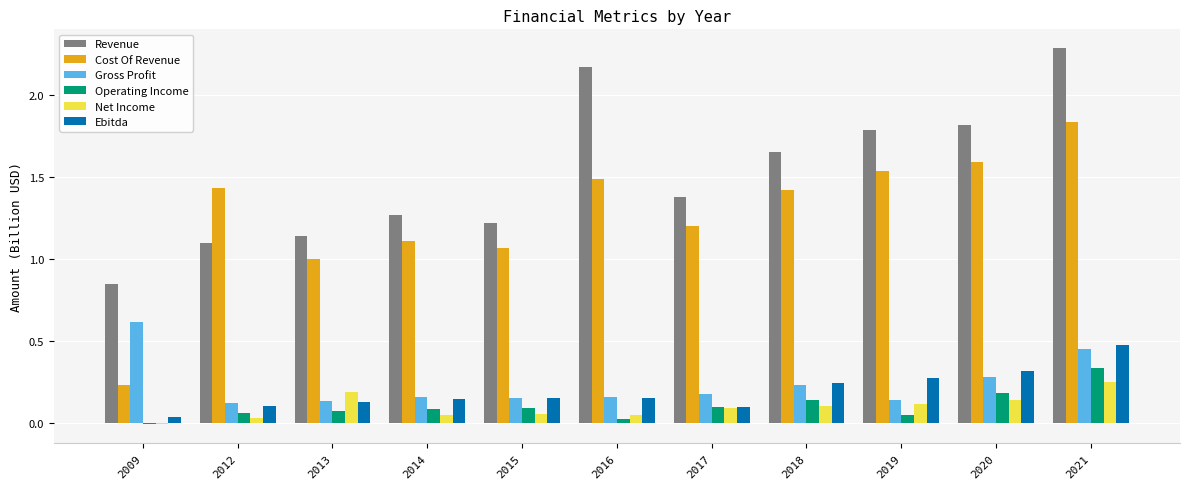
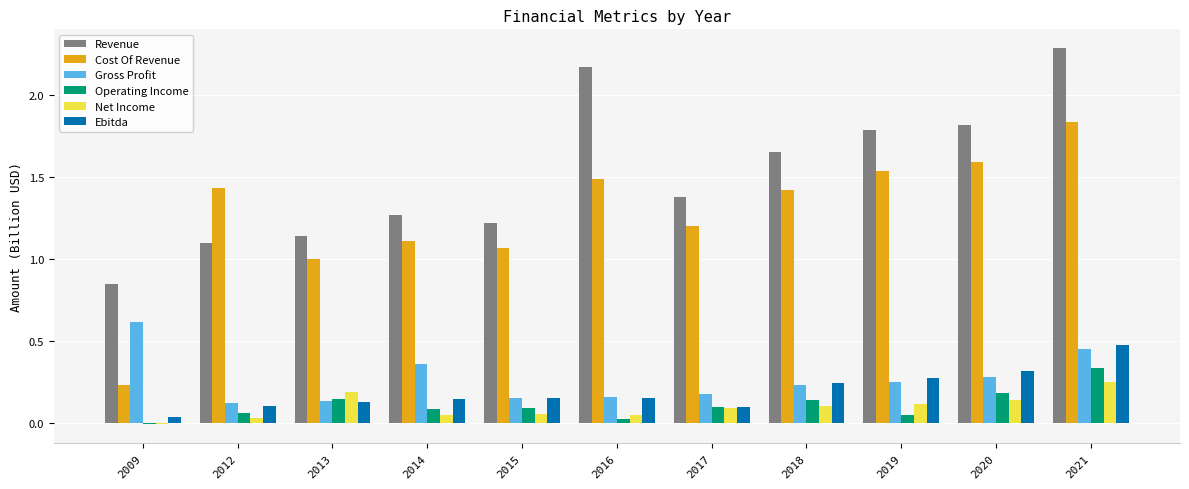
  {
    "Revenue": {
      "2009": 0.85,
      "2012": 1.10,
      "2013": 1.14,
      "2014": 1.27,
      "2015": 1.22,
      "2016": 2.17,
      "2017": 1.38,
      "2018": 1.65,
      "2019": 1.79,
      "2020": 1.82,
      "2021": 2.29
    },
    "Cost Of Revenue": {
      "2009": 0.23,
      "2012": 1.44,
      "2013": 1.00,
      "2014": 1.11,
      "2015": 1.07,
      "2016": 1.49,
      "2017": 1.20,
      "2018": 1.42,
      "2019": 1.54,
      "2020": 1.60,
      "2021": 1.84
    },
    "Gross Profit": {
      "2009": 0.62,
      "2012": 0.12,
      "2013": 0.14,
-     "2014": 0.16,
+     "2014": 0.36,
      "2015": 0.15,
      "2016": 0.16,
      "2017": 0.18,
      "2018": 0.23,
-     "2019": 0.14,
+     "2019": 0.25,
      "2020": 0.28,
      "2021": 0.45
    },
    "Operating Income": {
      "2012": 0.06,
-     "2013": 0.07,
+     "2013": 0.14,
      "2014": 0.09,
      "2015": 0.09,
      "2016": 0.03,
      "2017": 0.09,
      "2018": 0.14,
      "2019": 0.05,
      "2020": 0.18,
      "2021": 0.34
    },
    "Net Income": {
      "2012": 0.03,
      "2013": 0.19,
      "2014": 0.05,
      "2015": 0.06,
      "2016": 0.05,
      "2017": 0.09,
      "2018": 0.10,
      "2019": 0.11,
      "2020": 0.14,
      "2021": 0.25
    },
    "Ebitda": {
      "2009": 0.04,
      "2012": 0.11,
      "2013": 0.13,
      "2014": 0.14,
      "2015": 0.16,
      "2016": 0.16,
      "2017": 0.10,
      "2018": 0.24,
      "2019": 0.27,
      "2020": 0.32,
      "2021": 0.48
    }
  }
